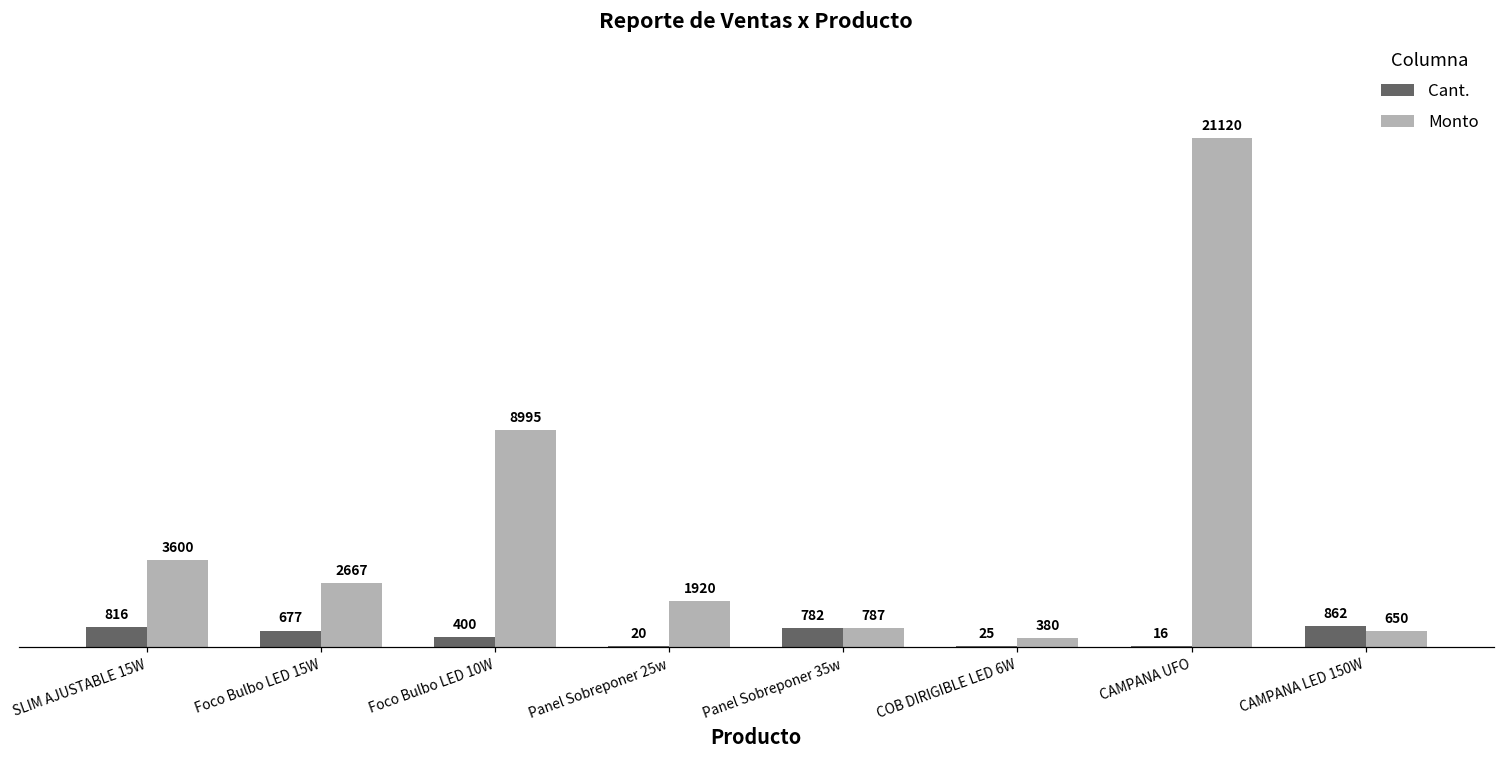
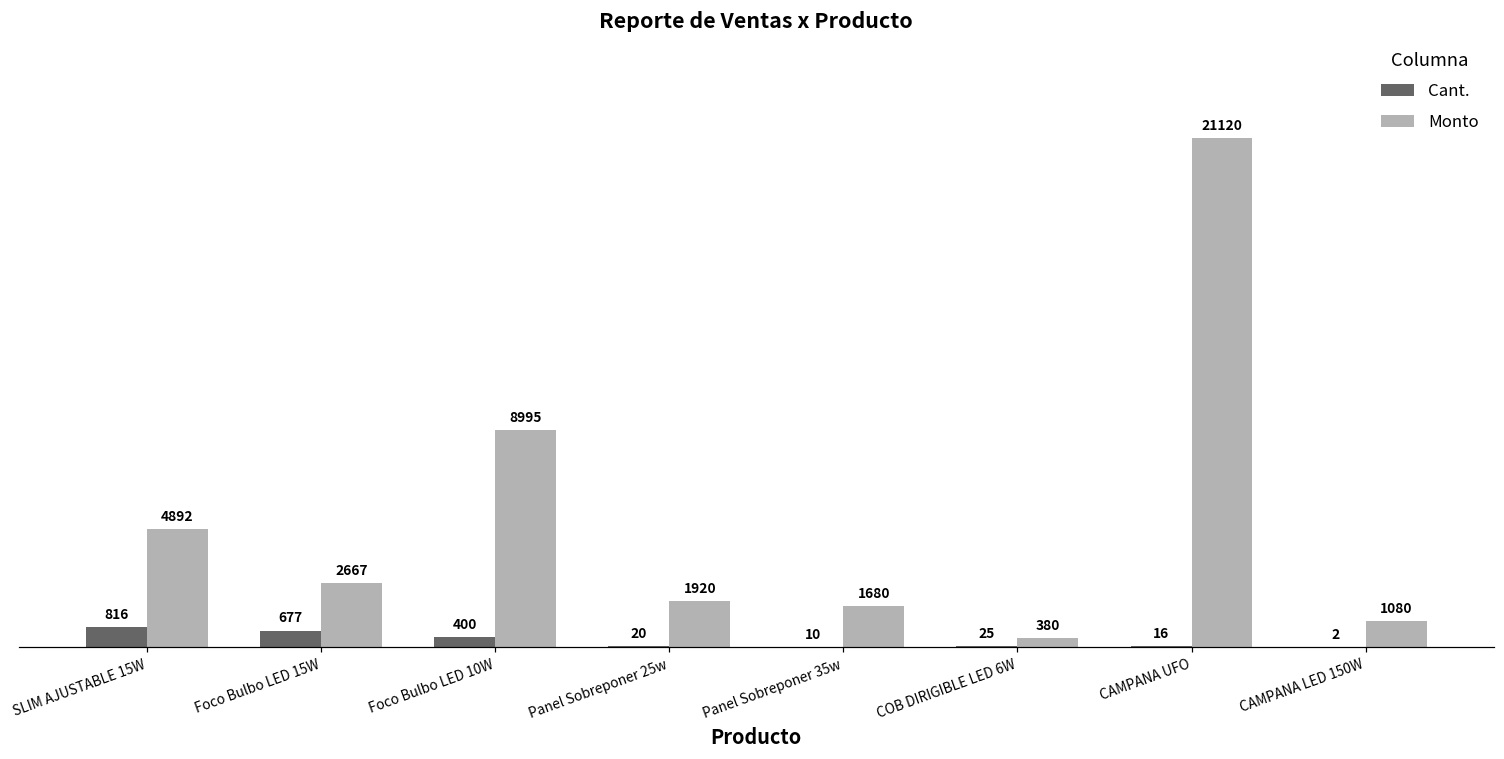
  {
    "Cant.": {
      "SLIM AJUSTABLE 15W": 816,
      "Foco Bulbo LED 15W": 677,
      "Foco Bulbo LED 10W": 400,
      "Panel Sobreponer 25w": 20,
-     "Panel Sobreponer 35w": 782,
+     "Panel Sobreponer 35w": 10,
      "COB DIRIGIBLE LED 6W": 25,
      "CAMPANA UFO": 16,
-     "CAMPANA LED 150W": 862
+     "CAMPANA LED 150W": 2
    },
    "Monto": {
-     "SLIM AJUSTABLE 15W": 3600,
+     "SLIM AJUSTABLE 15W": 4892,
      "Foco Bulbo LED 15W": 2667,
      "Foco Bulbo LED 10W": 8995,
      "Panel Sobreponer 25w": 1920,
-     "Panel Sobreponer 35w": 787,
+     "Panel Sobreponer 35w": 1680,
      "COB DIRIGIBLE LED 6W": 380,
      "CAMPANA UFO": 21120,
-     "CAMPANA LED 150W": 650
+     "CAMPANA LED 150W": 1080
    }
  }
